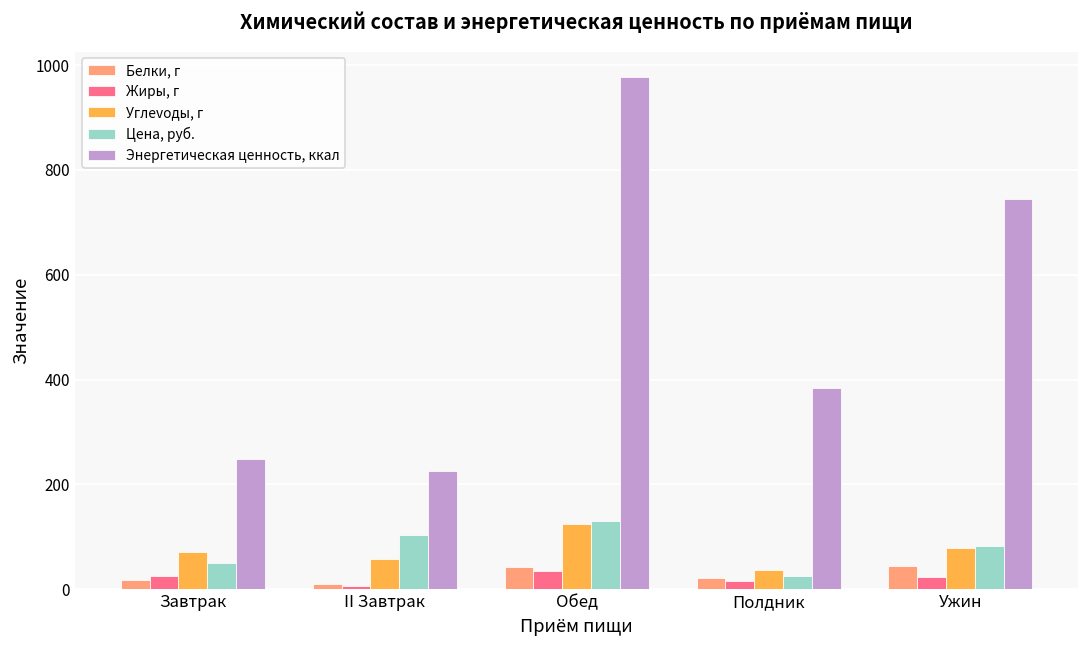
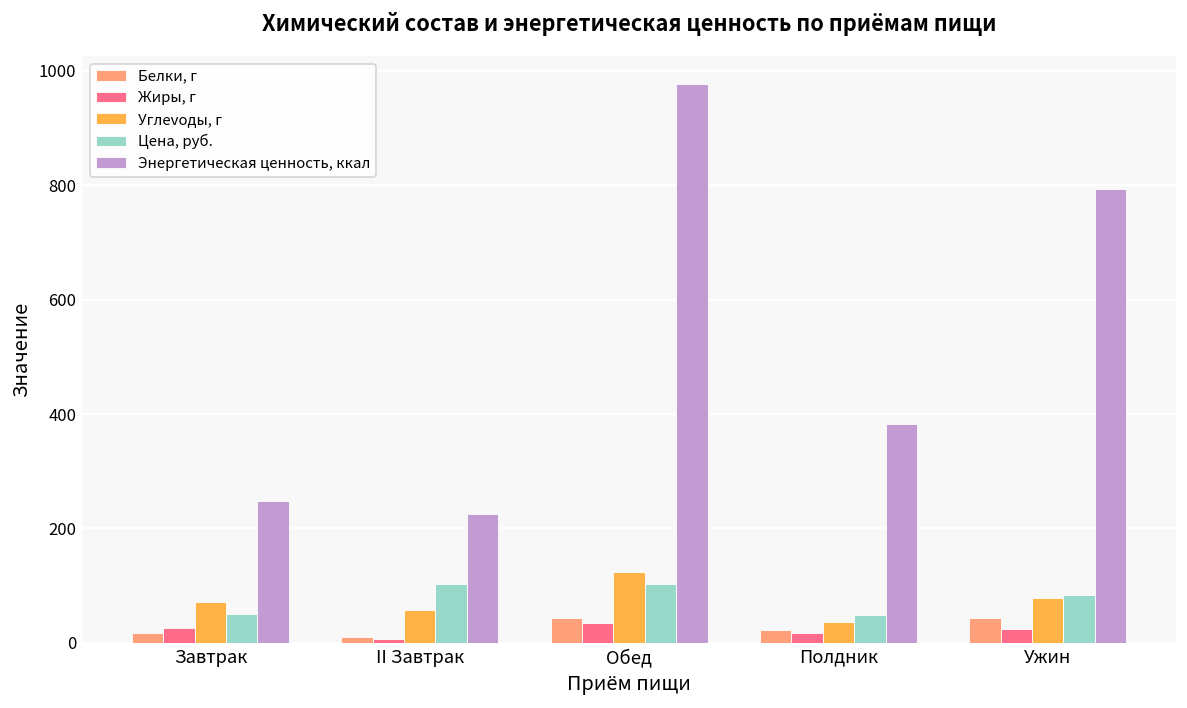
  {
    "Цена, руб.": {
      "Завтрак": 50,
      "II Завтрак": 100,
-     "Обед": 130,
-     "Полдник": 20,
+     "Обед": 100,
+     "Полдник": 50,
      "Ужин": 80
    },
    "Энергетическая ценность, ккал": {
      "Завтрак": 250,
      "II Завтрак": 230,
      "Обед": 980,
      "Полдник": 380,
-     "Ужин": 750
+     "Ужин": 790
    }
  }
